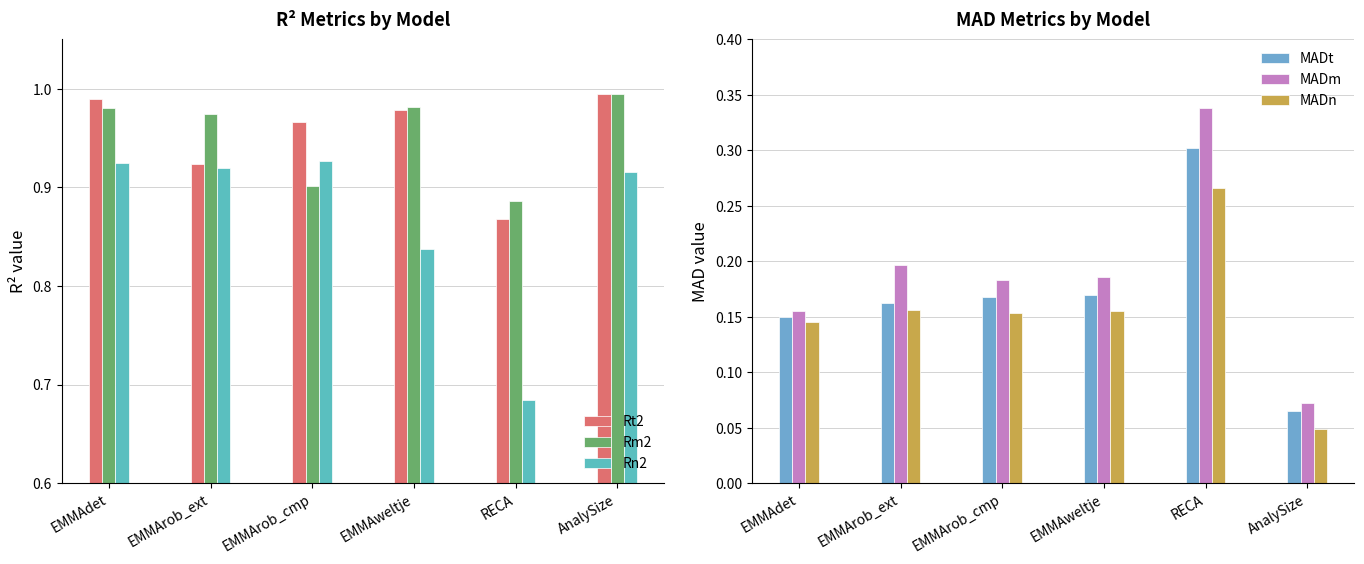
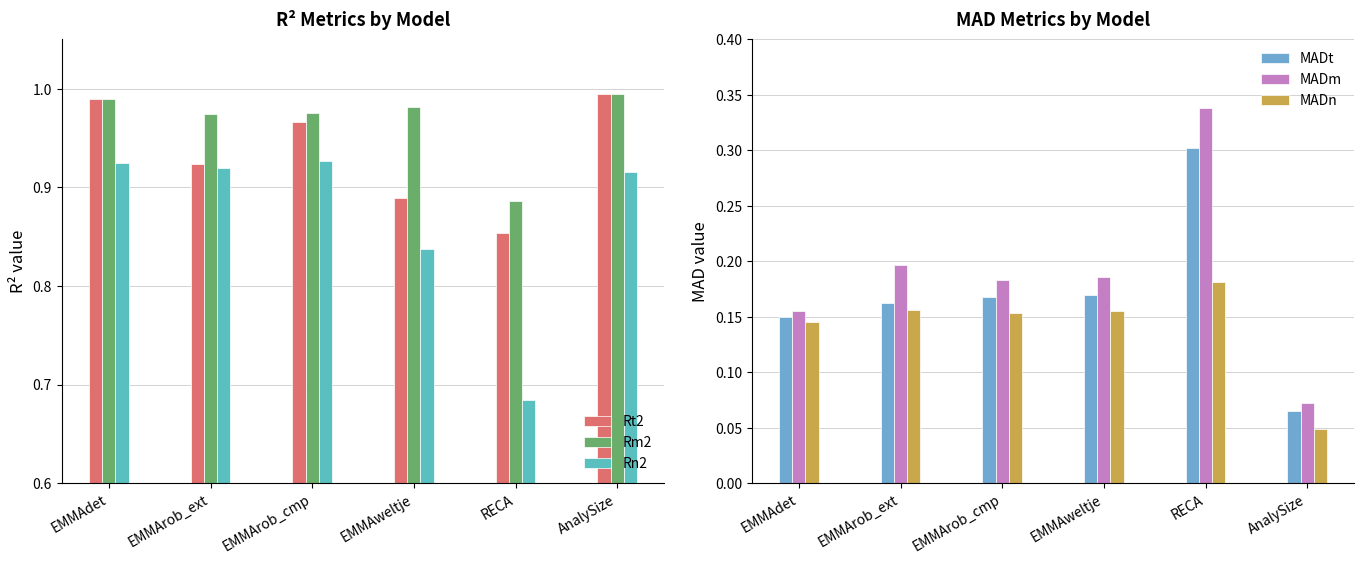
  {
    "R² Metrics by Model": {
      "Rt2": {
        "EMMAdet": 0.99,
        "EMMArob_ext": 0.92,
        "EMMArob_cmp": 0.97,
-       "EMMAweltje": 0.98,
-       "RECA": 0.87,
+       "EMMAweltje": 0.89,
+       "RECA": 0.85,
        "AnalySize": 1.00
      },
      "Rm2": {
-       "EMMAdet": 0.98,
+       "EMMAdet": 0.99,
        "EMMArob_ext": 0.97,
-       "EMMArob_cmp": 0.90,
+       "EMMArob_cmp": 0.98,
        "EMMAweltje": 0.98,
        "RECA": 0.89,
        "AnalySize": 1.00
      },
      "Rn2": {
        "EMMAdet": 0.93,
        "EMMArob_ext": 0.92,
        "EMMArob_cmp": 0.93,
        "EMMAweltje": 0.84,
        "RECA": 0.68,
        "AnalySize": 0.92
      }
    },
    "MAD Metrics by Model": {
      "MADt": {
        "EMMAdet": 0.150,
        "EMMArob_ext": 0.162,
        "EMMArob_cmp": 0.168,
        "EMMAweltje": 0.170,
        "RECA": 0.302,
        "AnalySize": 0.065
      },
      "MADm": {
        "EMMAdet": 0.155,
        "EMMArob_ext": 0.197,
        "EMMArob_cmp": 0.183,
        "EMMAweltje": 0.186,
        "RECA": 0.338,
        "AnalySize": 0.072
      },
      "MADn": {
        "EMMAdet": 0.145,
        "EMMArob_ext": 0.156,
        "EMMArob_cmp": 0.153,
        "EMMAweltje": 0.155,
-       "RECA": 0.266,
+       "RECA": 0.181,
        "AnalySize": 0.049
      }
    }
  }
